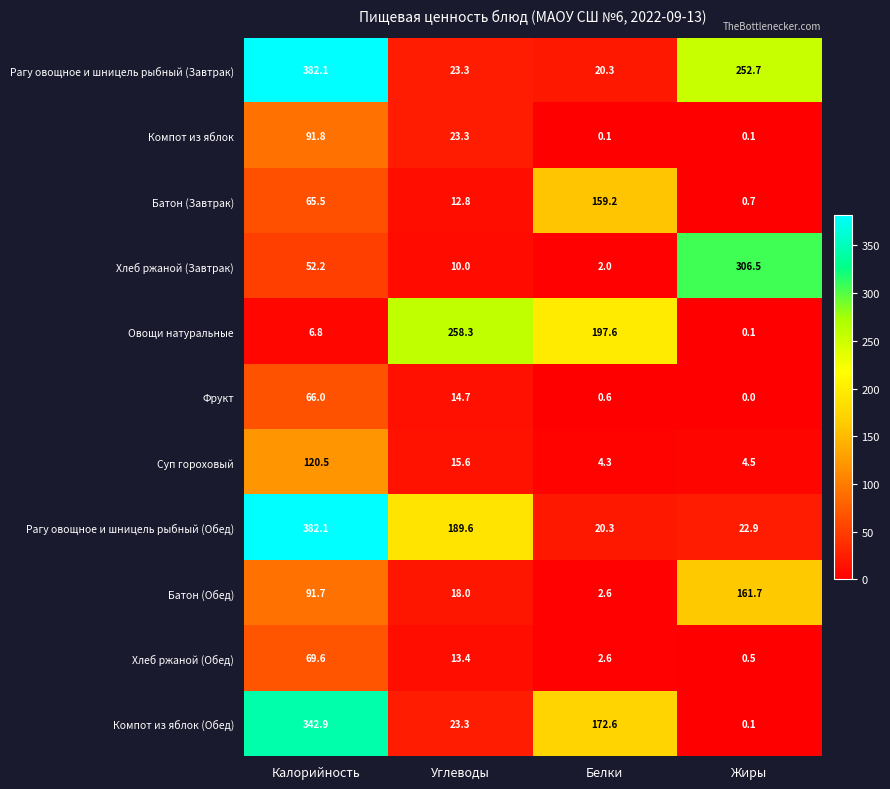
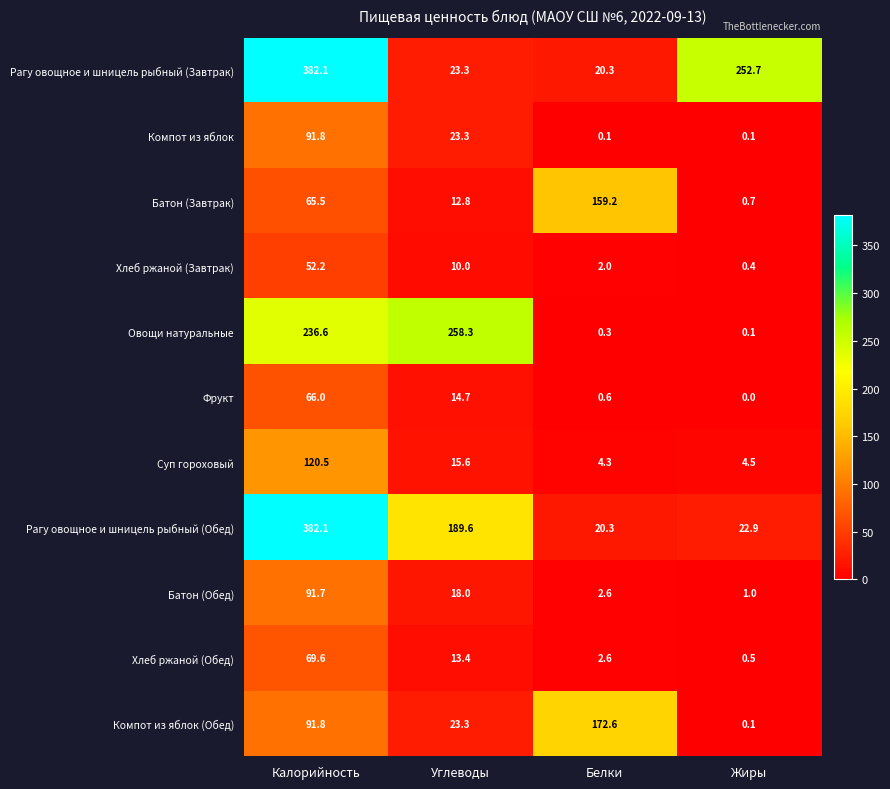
  {
    "Рагу овощное и шницель рыбный (Завтрак)": {
      "Калорийность": 382.1,
      "Углеводы": 23.3,
      "Белки": 20.3,
      "Жиры": 252.7
    },
    "Компот из яблок": {
      "Калорийность": 91.8,
      "Углеводы": 23.3,
      "Белки": 0.1,
      "Жиры": 0.1
    },
    "Батон (Завтрак)": {
      "Калорийность": 65.5,
      "Углеводы": 12.8,
      "Белки": 159.2,
      "Жиры": 0.7
    },
    "Хлеб ржаной (Завтрак)": {
      "Калорийность": 52.2,
      "Углеводы": 10.0,
      "Белки": 2.0,
-     "Жиры": 306.5
+     "Жиры": 0.4
    },
    "Овощи натуральные": {
-     "Калорийность": 6.8,
+     "Калорийность": 236.6,
      "Углеводы": 258.3,
-     "Белки": 197.6,
+     "Белки": 0.3,
      "Жиры": 0.1
    },
    "Фрукт": {
      "Калорийность": 66.0,
      "Углеводы": 14.7,
      "Белки": 0.6,
      "Жиры": 0.0
    },
    "Суп гороховый": {
      "Калорийность": 120.5,
      "Углеводы": 15.6,
      "Белки": 4.3,
      "Жиры": 4.5
    },
    "Рагу овощное и шницель рыбный (Обед)": {
      "Калорийность": 382.1,
      "Углеводы": 189.6,
      "Белки": 20.3,
      "Жиры": 22.9
    },
    "Батон (Обед)": {
      "Калорийность": 91.7,
      "Углеводы": 18.0,
      "Белки": 2.6,
-     "Жиры": 161.7
+     "Жиры": 1.0
    },
    "Хлеб ржаной (Обед)": {
      "Калорийность": 69.6,
      "Углеводы": 13.4,
      "Белки": 2.6,
      "Жиры": 0.5
    },
    "Компот из яблок (Обед)": {
-     "Калорийность": 342.9,
+     "Калорийность": 91.8,
      "Углеводы": 23.3,
      "Белки": 172.6,
      "Жиры": 0.1
    }
  }
